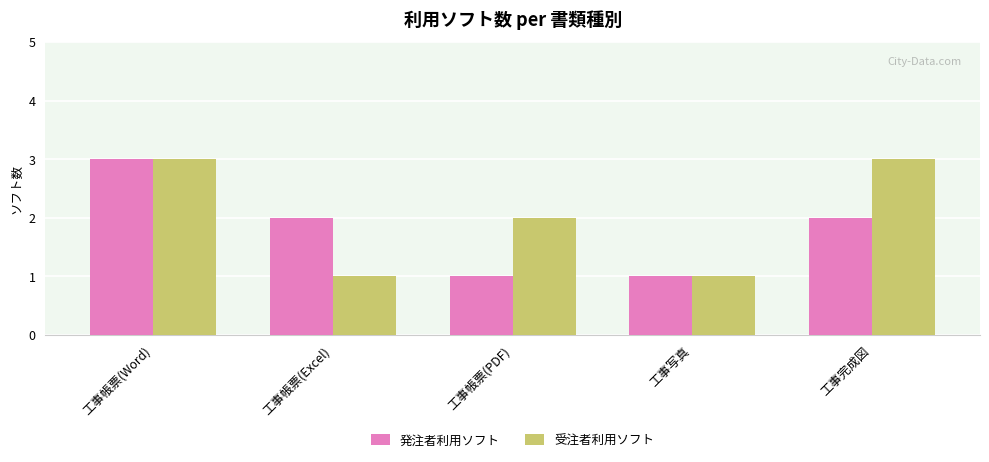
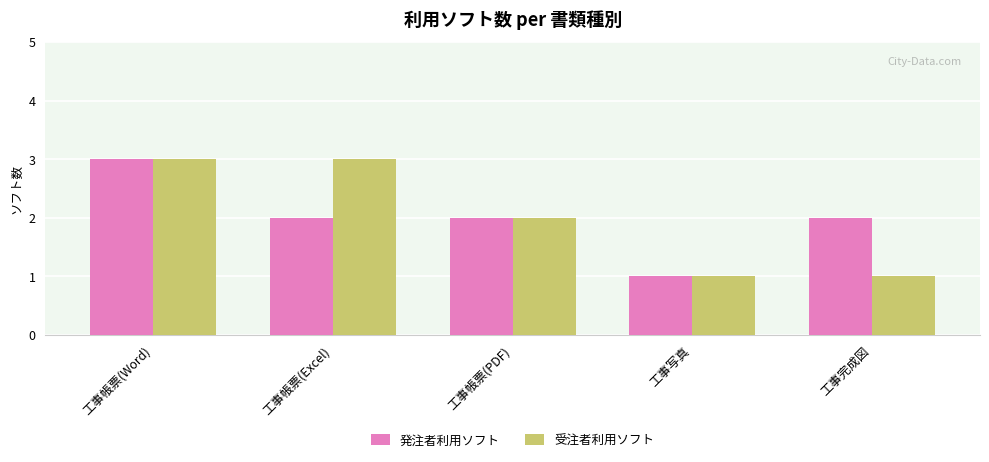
  {
    "発注者利用ソフト": {
      "工事帳票(Word)": 3,
      "工事帳票(Excel)": 2,
-     "工事帳票(PDF)": 1,
+     "工事帳票(PDF)": 2,
      "工事写真": 1,
      "工事完成図": 2
    },
    "受注者利用ソフト": {
      "工事帳票(Word)": 3,
-     "工事帳票(Excel)": 1,
+     "工事帳票(Excel)": 3,
      "工事帳票(PDF)": 2,
      "工事写真": 1,
-     "工事完成図": 3
+     "工事完成図": 1
    }
  }
